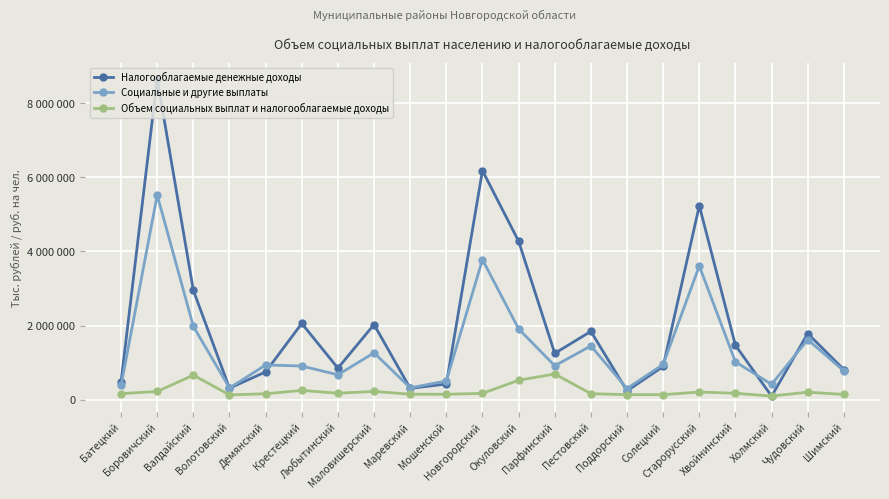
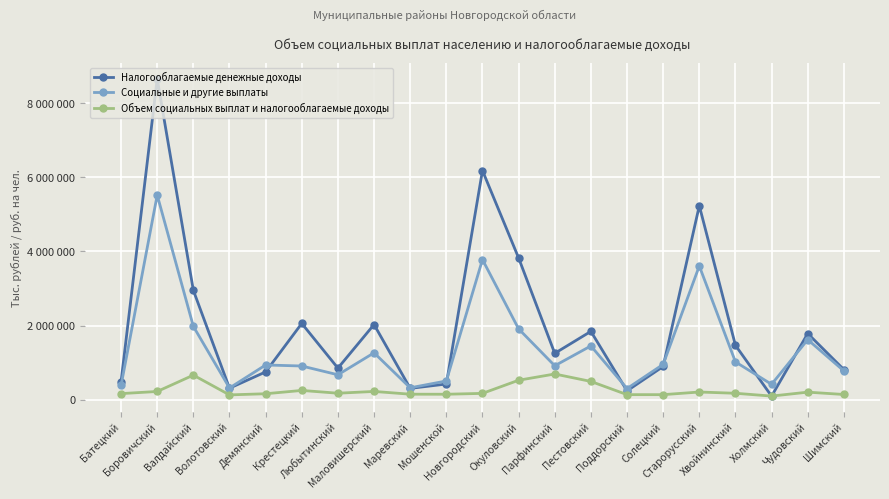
  {
    "Налогооблагаемые денежные доходы": {
      "Батецкий": 500000,
      "Валдайский": 2900000,
      "Демянский": 700000,
      "Крестецкий": 2100000,
      "Любытинский": 900000,
      "Маловишерский": 2000000,
      "Мошенской": 400000,
      "Новгородский": 6200000,
-     "Окуловский": 4300000,
+     "Окуловский": 3800000,
      "Парфинский": 1200000,
      "Пестовский": 1800000,
      "Старорусский": 5200000,
      "Хвойнинский": 1500000,
      "Чудовский": 1800000
    },
    "Социальные и другие выплаты": {
      "Батецкий": 400000,
      "Боровичский": 5500000,
      "Валдайский": 2000000,
      "Демянский": 900000,
      "Крестецкий": 900000,
      "Любытинский": 700000,
      "Маловишерский": 1300000,
      "Мошенской": 500000,
      "Новгородский": 3800000,
      "Окуловский": 1900000,
      "Парфинский": 900000,
      "Пестовский": 1400000,
      "Старорусский": 3600000,
      "Хвойнинский": 1000000,
      "Холмский": 400000,
      "Чудовский": 1600000
    },
    "Объем социальных выплат и налогооблагаемые доходы": {
      "Батецкий": 200000,
      "Боровичский": 200000,
      "Валдайский": 700000,
      "Волотовский": 100000,
      "Демянский": 200000,
      "Крестецкий": 200000,
      "Любытинский": 200000,
      "Маловишерский": 200000,
      "Маревский": 100000,
      "Мошенской": 100000,
      "Новгородский": 200000,
      "Окуловский": 500000,
      "Парфинский": 700000,
-     "Пестовский": 200000,
+     "Пестовский": 500000,
      "Поддорский": 100000,
      "Солецкий": 100000,
      "Старорусский": 200000,
      "Хвойнинский": 200000,
      "Чудовский": 200000,
      "Шимский": 100000
    }
  }
